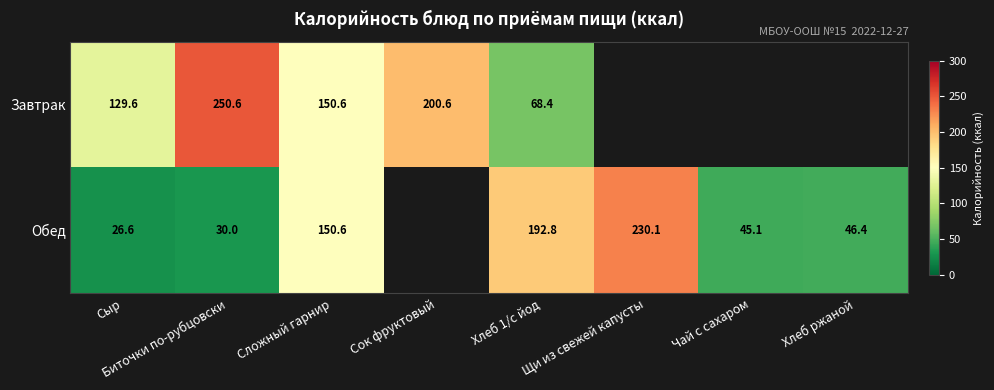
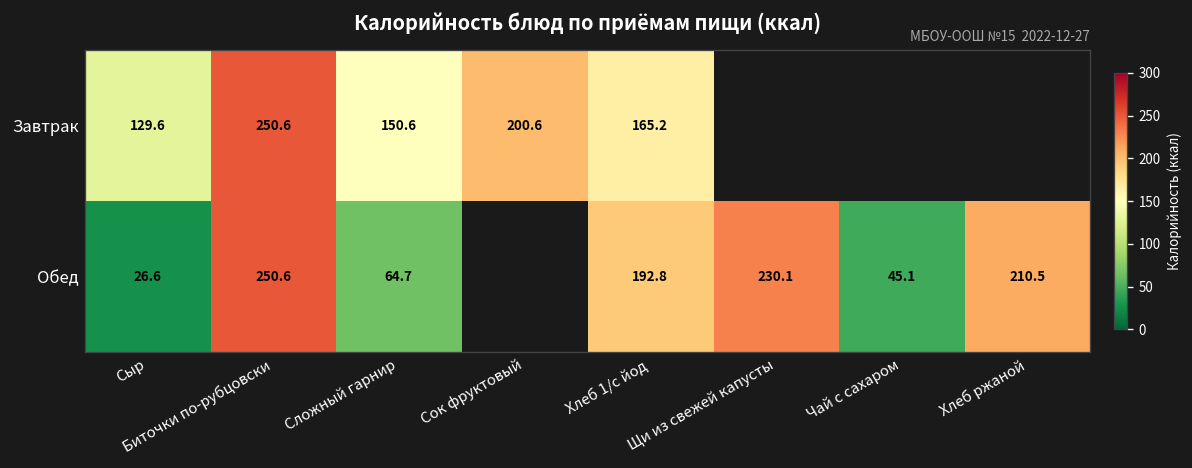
  {
    "Завтрак": {
      "Сыр": 129.6,
      "Биточки по-рубцовски": 250.6,
      "Сложный гарнир": 150.6,
      "Сок фруктовый": 200.6,
-     "Хлеб 1/с йод": 68.4
+     "Хлеб 1/с йод": 165.2
    },
    "Обед": {
      "Сыр": 26.6,
-     "Биточки по-рубцовски": 30.0,
-     "Сложный гарнир": 150.6,
+     "Биточки по-рубцовски": 250.6,
+     "Сложный гарнир": 64.7,
      "Хлеб 1/с йод": 192.8,
      "Щи из свежей капусты": 230.1,
      "Чай с сахаром": 45.1,
-     "Хлеб ржаной": 46.4
+     "Хлеб ржаной": 210.5
    }
  }
